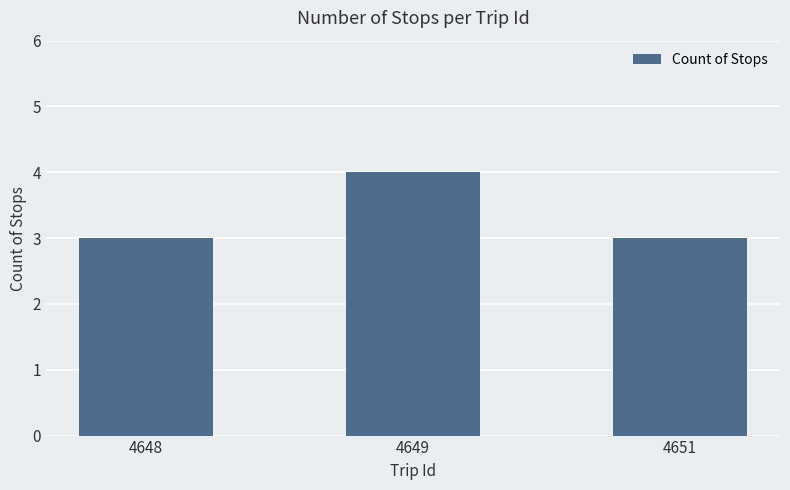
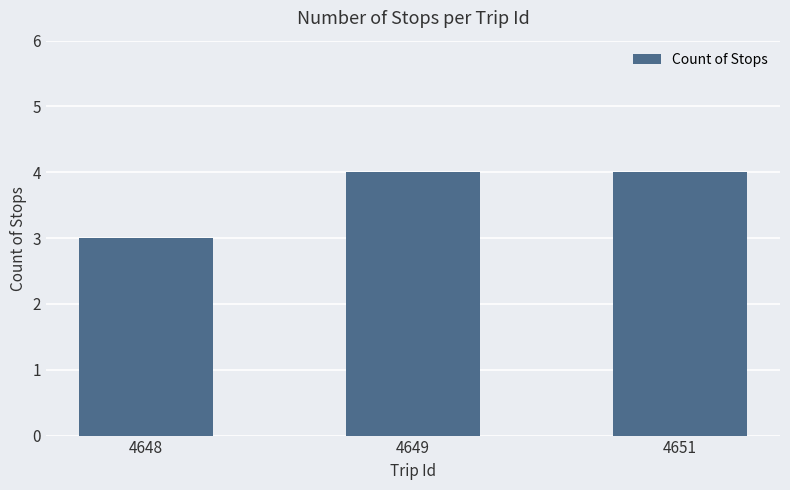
  {
    "4648": 3,
    "4649": 4,
-   "4651": 3
+   "4651": 4
  }
